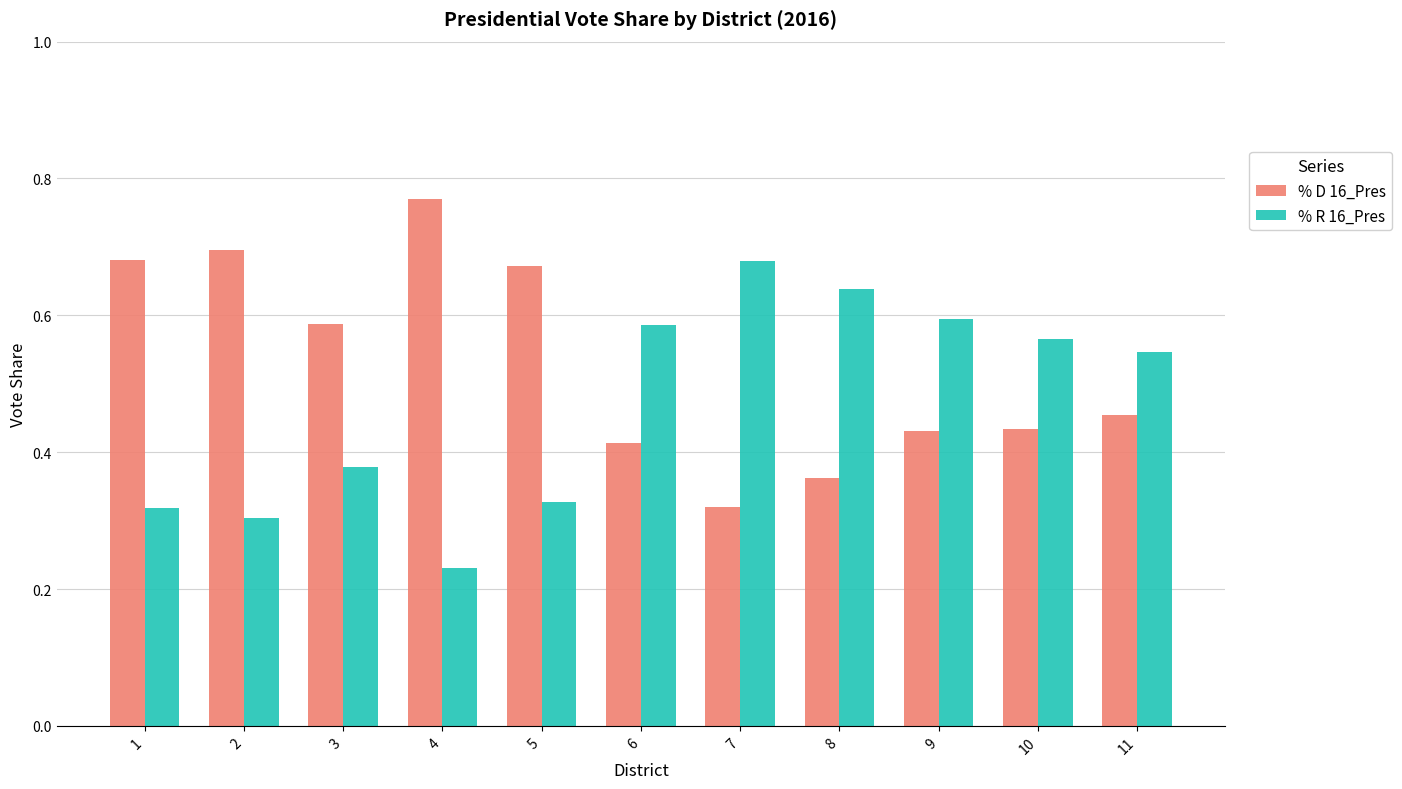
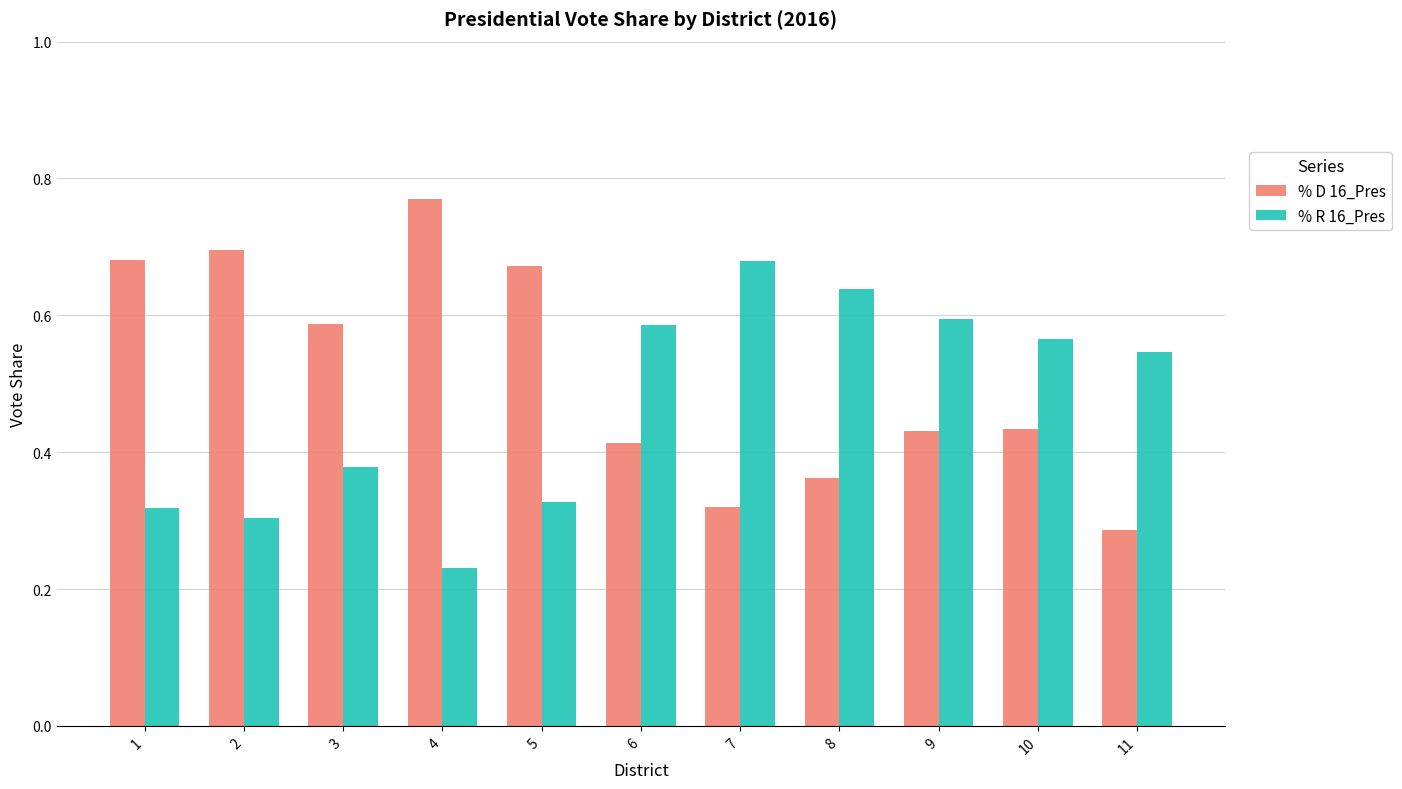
  {
    "% D 16_Pres": {
      "1": 0.68,
      "2": 0.70,
      "3": 0.59,
      "4": 0.77,
      "5": 0.67,
      "6": 0.41,
      "7": 0.32,
      "8": 0.36,
      "9": 0.43,
      "10": 0.43,
-     "11": 0.45
+     "11": 0.29
    },
    "% R 16_Pres": {
      "1": 0.32,
      "2": 0.30,
      "3": 0.38,
      "4": 0.23,
      "5": 0.33,
      "6": 0.59,
      "7": 0.68,
      "8": 0.64,
      "9": 0.59,
      "10": 0.57,
      "11": 0.55
    }
  }
